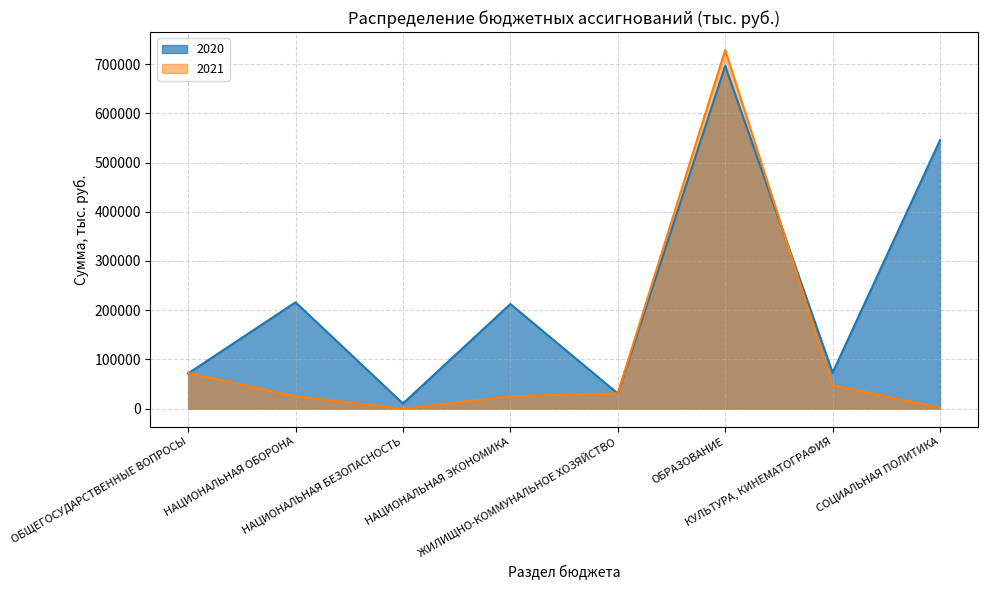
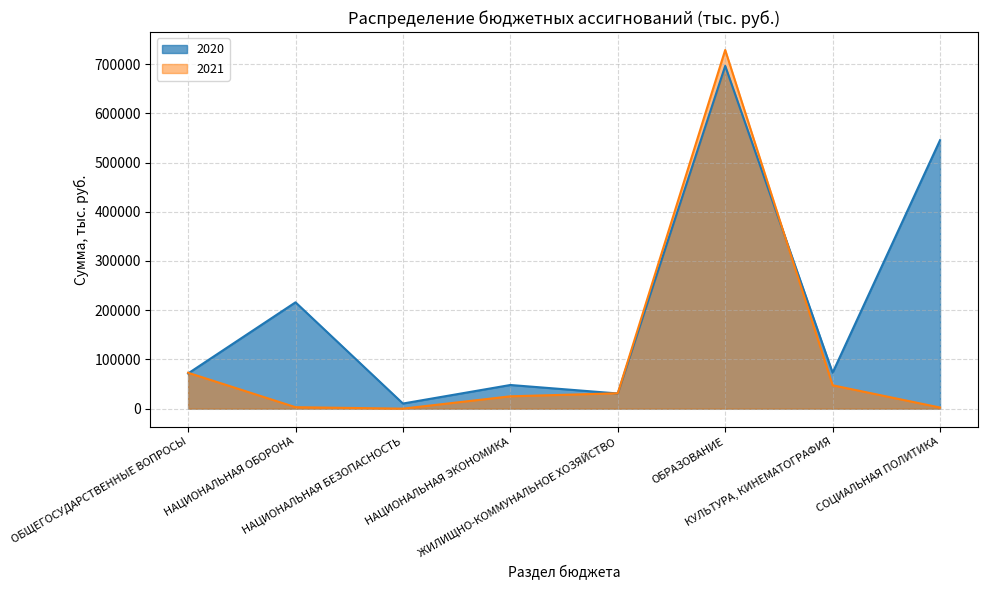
  {
    "2020": {
      "НАЦИОНАЛЬНАЯ ОБОРОНА": 220000,
      "НАЦИОНАЛЬНАЯ БЕЗОПАСНОСТЬ": 10000,
-     "НАЦИОНАЛЬНАЯ ЭКОНОМИКА": 210000,
+     "НАЦИОНАЛЬНАЯ ЭКОНОМИКА": 50000,
      "ОБРАЗОВАНИЕ": 700000,
      "КУЛЬТУРА, КИНЕМАТОГРАФИЯ": 70000,
      "СОЦИАЛЬНАЯ ПОЛИТИКА": 550000
    },
    "2021": {
-     "НАЦИОНАЛЬНАЯ ОБОРОНА": 30000,
+     "НАЦИОНАЛЬНАЯ ОБОРОНА": 0,
      "НАЦИОНАЛЬНАЯ БЕЗОПАСНОСТЬ": 0,
      "НАЦИОНАЛЬНАЯ ЭКОНОМИКА": 30000,
      "ОБРАЗОВАНИЕ": 730000,
      "КУЛЬТУРА, КИНЕМАТОГРАФИЯ": 50000,
      "СОЦИАЛЬНАЯ ПОЛИТИКА": 0
    }
  }
